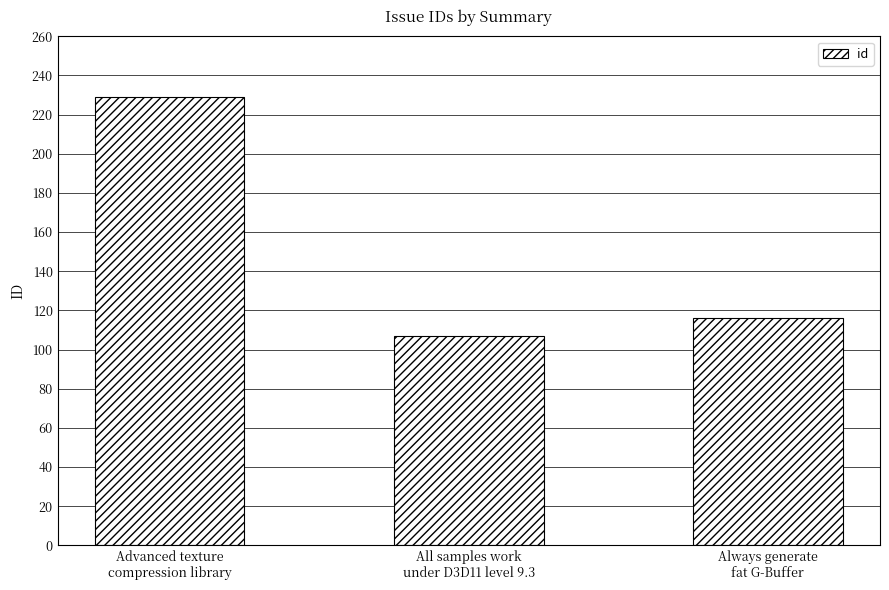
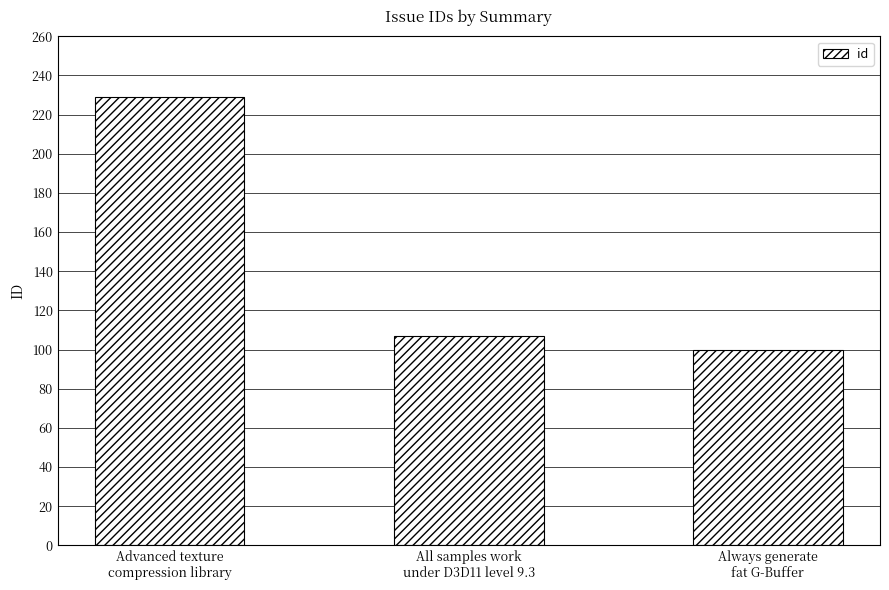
  {
    "Advanced texture compression library": 229,
    "All samples work under D3D11 level 9.3": 107,
-   "Always generate fat G-Buffer": 116
+   "Always generate fat G-Buffer": 100
  }
